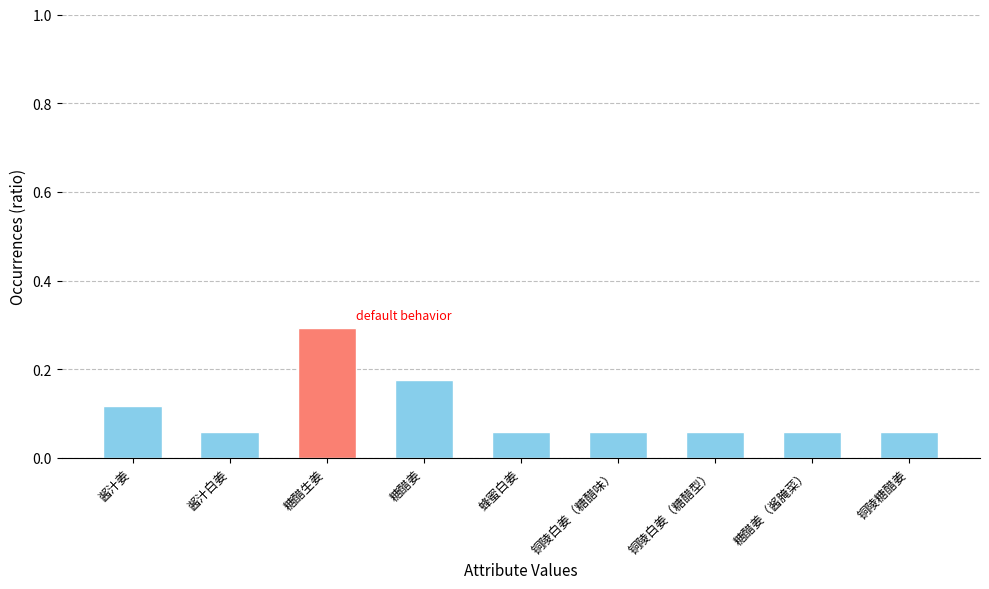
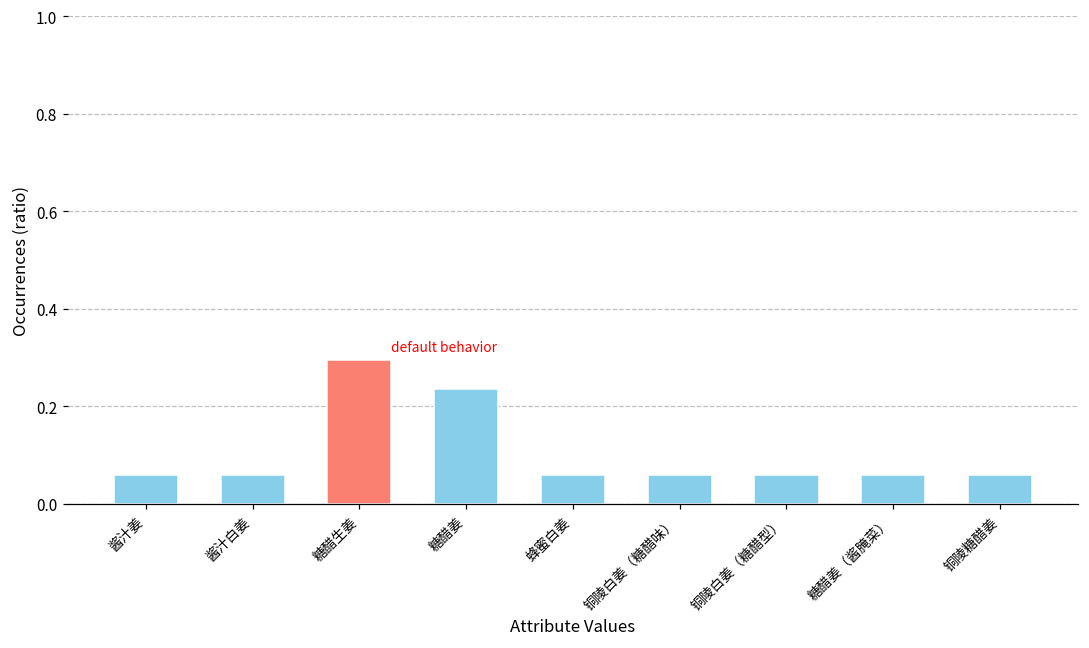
  {
-   "酱汁姜": 0.12,
+   "酱汁姜": 0.06,
    "酱汁白姜": 0.06,
    "糖醋生姜": 0.29,
-   "糖醋姜": 0.18,
+   "糖醋姜": 0.24,
    "蜂蜜白姜": 0.06,
    "铜陵白姜（糖醋味）": 0.06,
    "铜陵白姜（糖醋型）": 0.06,
    "糖醋姜（酱腌菜）": 0.06,
    "铜陵糖醋姜": 0.06
  }
